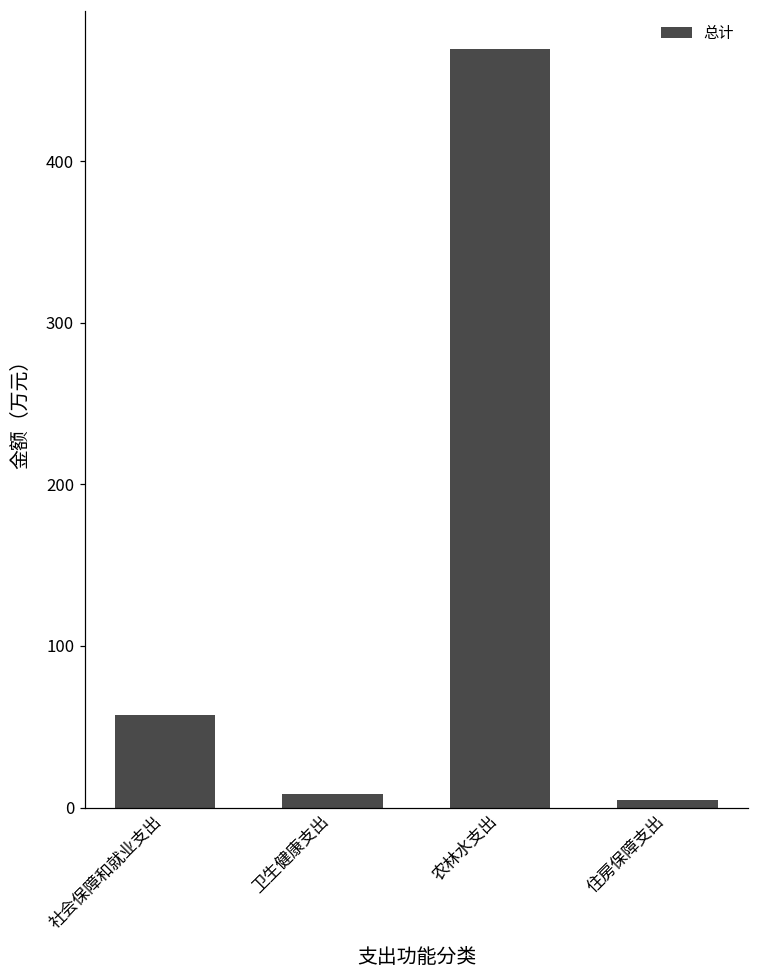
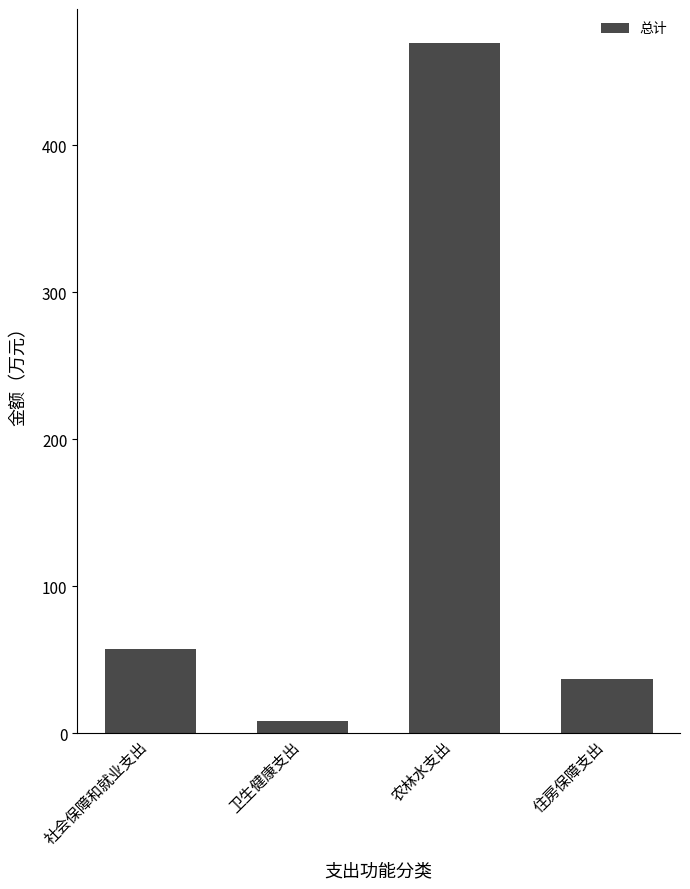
  {
    "社会保障和就业支出": 57,
    "卫生健康支出": 8,
    "农林水支出": 469,
-   "住房保障支出": 5
+   "住房保障支出": 37
  }
